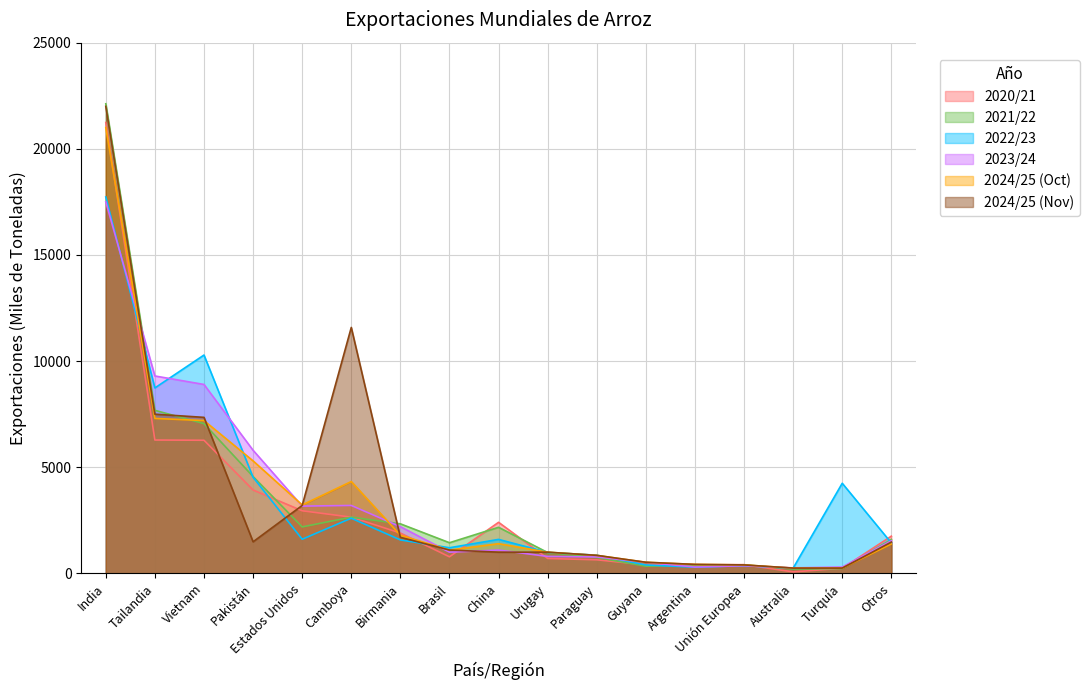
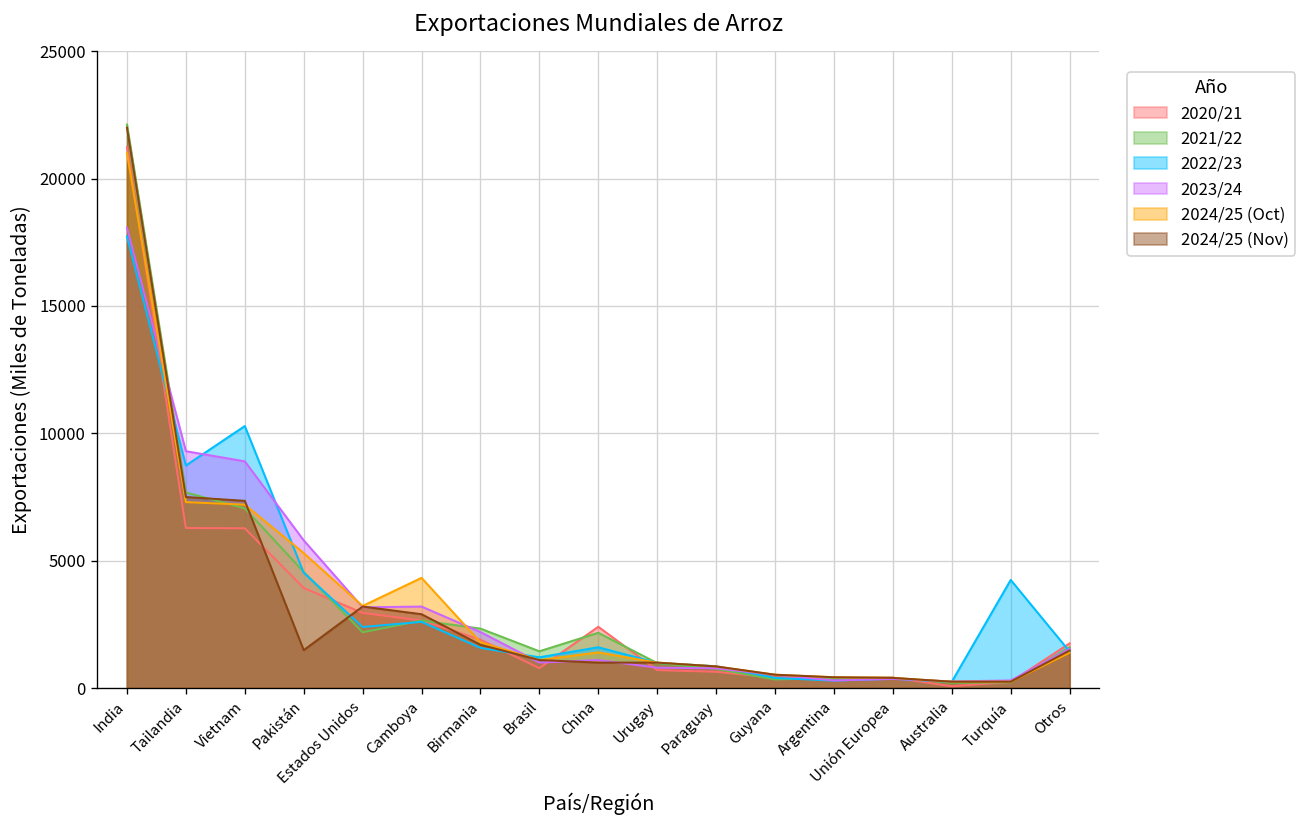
  {
    "2020/21": {
      "India": 21200,
      "Tailandia": 6300,
      "Vietnam": 6300,
      "Pakistán": 3900,
      "Estados Unidos": 3000,
      "Brasil": 800,
      "China": 2400,
      "Australia": 100,
      "Otros": 1800
    },
    "2021/22": {
      "India": 22100,
      "Tailandia": 7700,
      "Vietnam": 7100,
      "Estados Unidos": 2200,
      "Birmania": 2300,
      "Brasil": 1400,
      "China": 2200
    },
    "2022/23": {
      "India": 17700,
      "Tailandia": 8700,
      "Vietnam": 10300,
-     "Estados Unidos": 1600,
+     "Estados Unidos": 2400,
      "Birmania": 1600,
      "China": 1600,
      "Turquía": 4200
    },
    "2023/24": {
-     "India": 17500,
+     "India": 18100,
      "Tailandia": 9300,
      "Vietnam": 8900,
      "Pakistán": 5800,
      "Camboya": 3200,
      "Birmania": 2200
    },
    "2024/25 (Oct)": {
      "India": 21000,
      "Tailandia": 7300,
      "Vietnam": 7200,
      "Pakistán": 5300,
      "Camboya": 4300,
      "China": 1400
    },
    "2024/25 (Nov)": {
      "India": 22000,
      "Tailandia": 7500,
      "Vietnam": 7400,
      "Pakistán": 1500,
-     "Camboya": 11600
+     "Camboya": 2900
    }
  }
